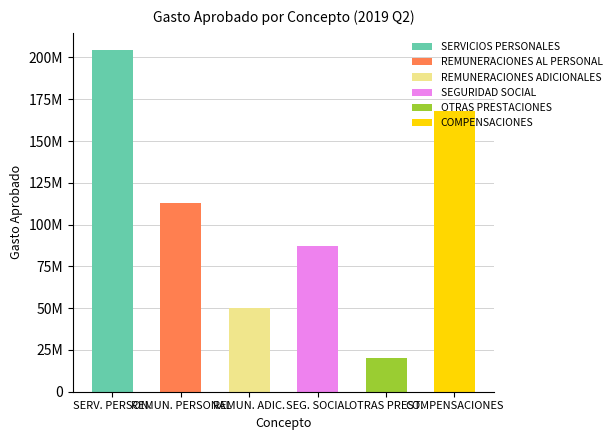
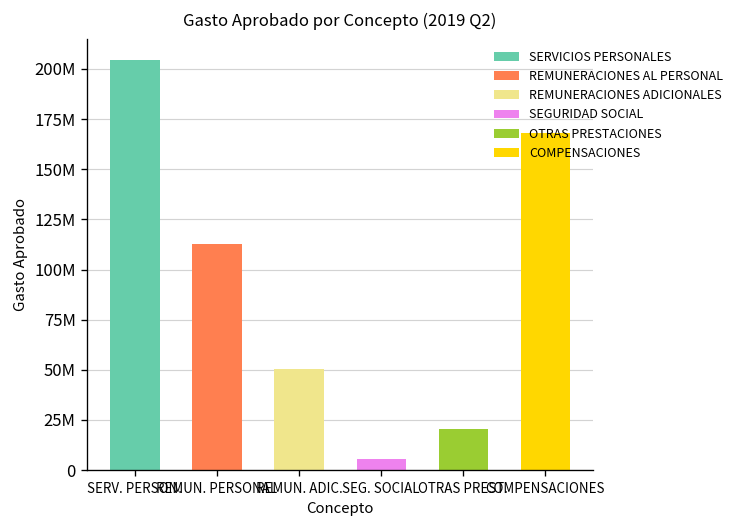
  {
-   "SEG. SOCIAL": 87000000
+   "SEG. SOCIAL": 5000000
  }
